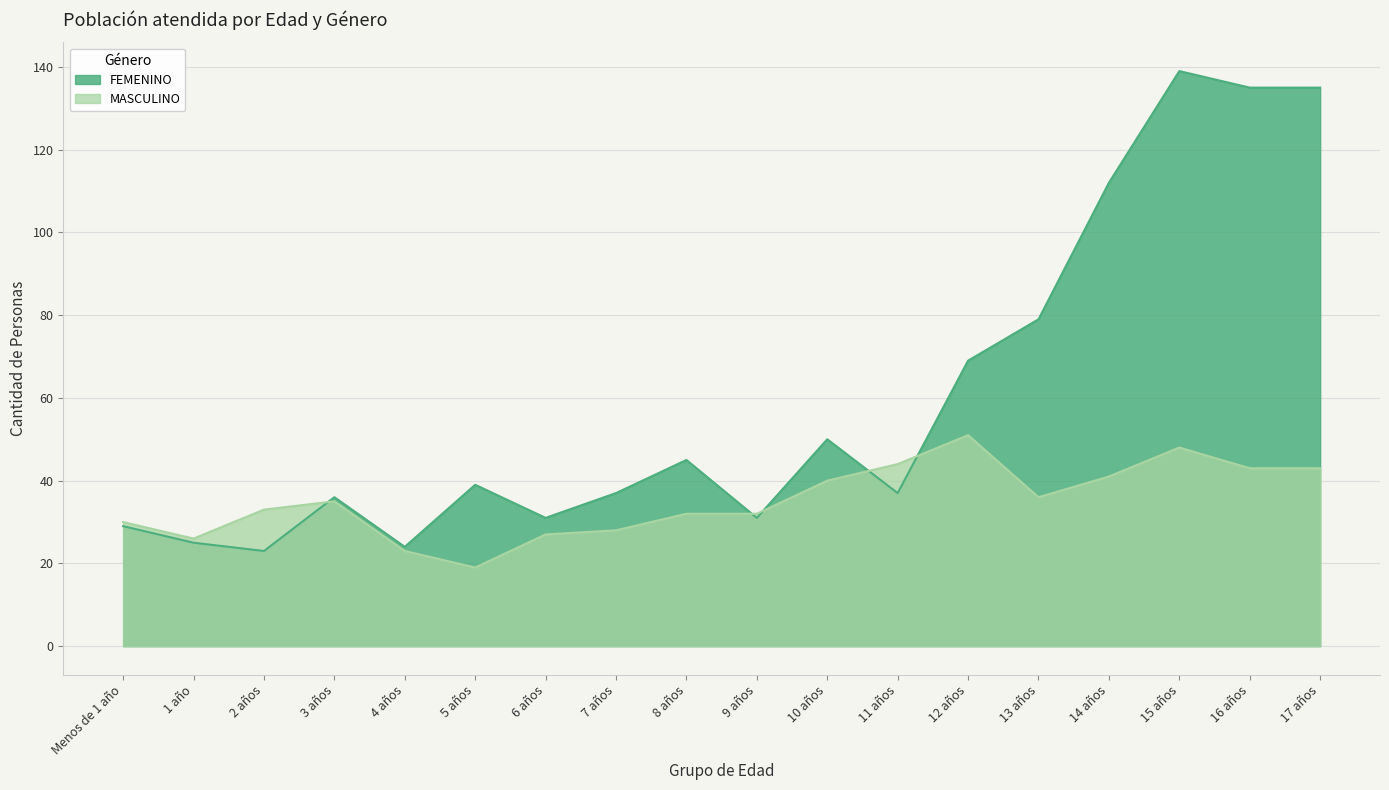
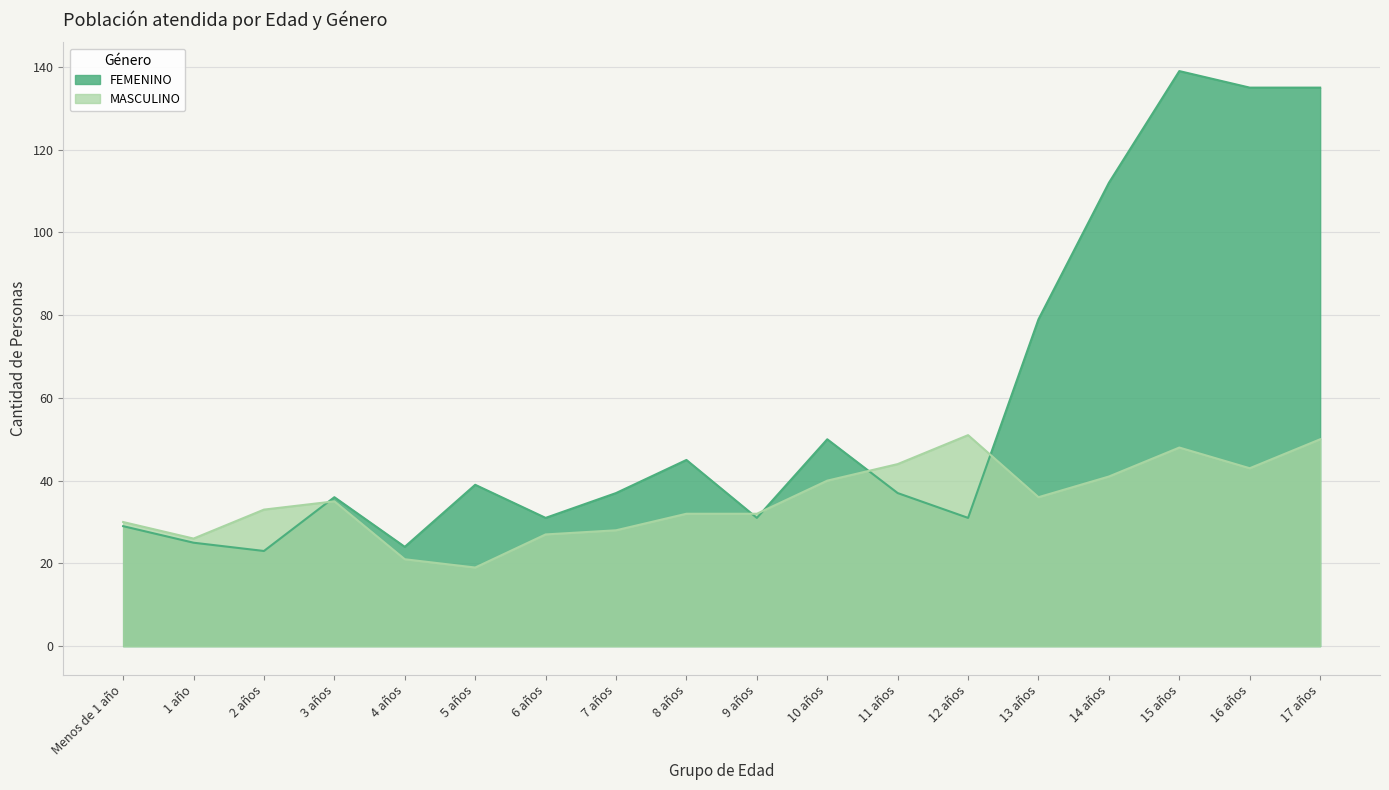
  {
    "FEMENINO": {
      "Menos de 1 año": 29,
      "1 año": 25,
      "2 años": 23,
      "3 años": 36,
      "4 años": 24,
      "5 años": 39,
      "6 años": 31,
      "7 años": 37,
      "8 años": 45,
      "9 años": 31,
      "10 años": 50,
      "11 años": 37,
-     "12 años": 69,
+     "12 años": 31,
      "13 años": 79,
      "14 años": 112,
      "15 años": 139,
      "16 años": 135,
      "17 años": 135
    },
    "MASCULINO": {
      "Menos de 1 año": 30,
      "1 año": 26,
      "2 años": 33,
      "3 años": 35,
-     "4 años": 23,
+     "4 años": 21,
      "5 años": 19,
      "6 años": 27,
      "7 años": 28,
      "8 años": 32,
      "9 años": 32,
      "10 años": 40,
      "11 años": 44,
      "12 años": 51,
      "13 años": 36,
      "14 años": 41,
      "15 años": 48,
      "16 años": 43,
-     "17 años": 43
+     "17 años": 50
    }
  }
